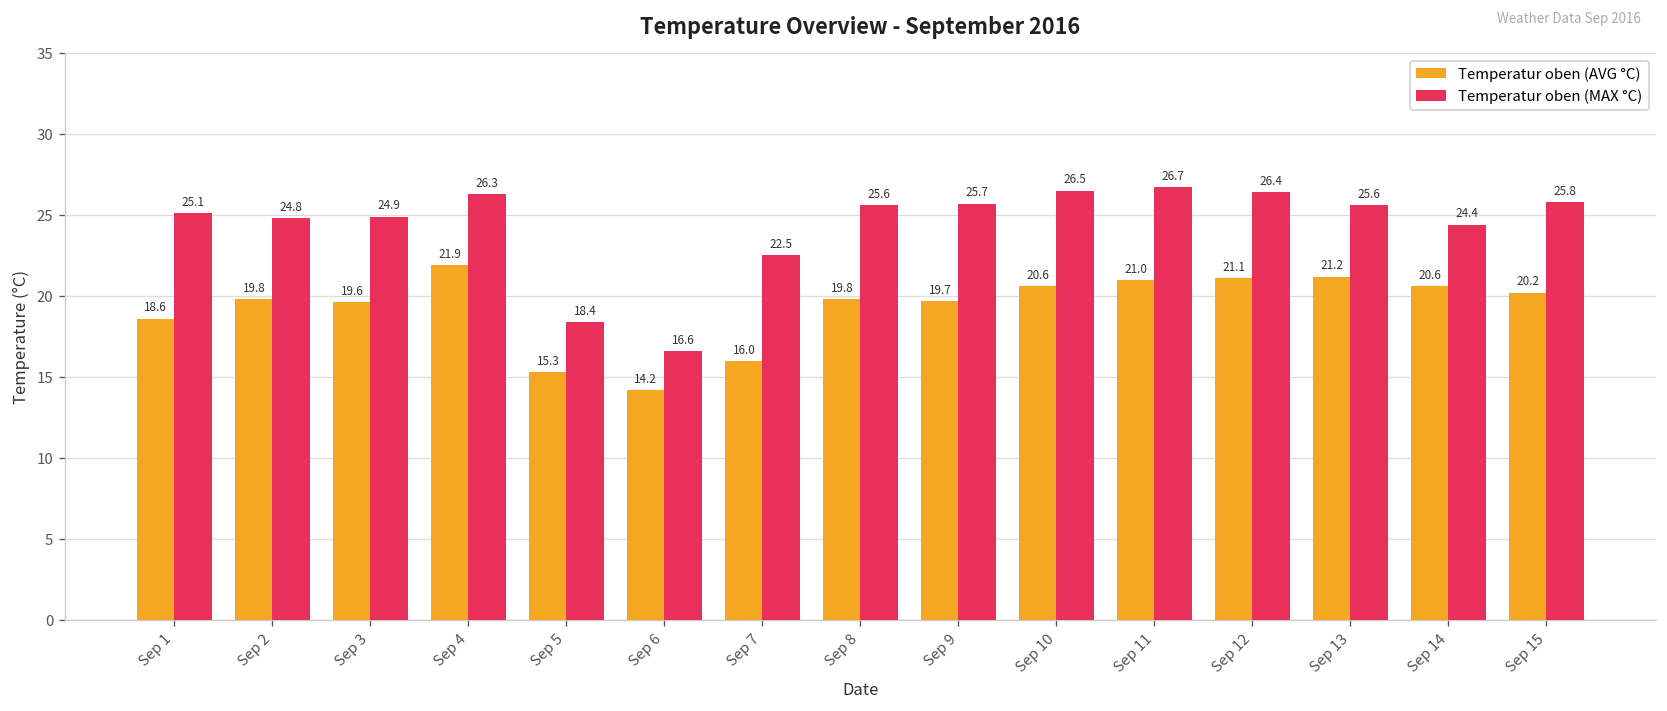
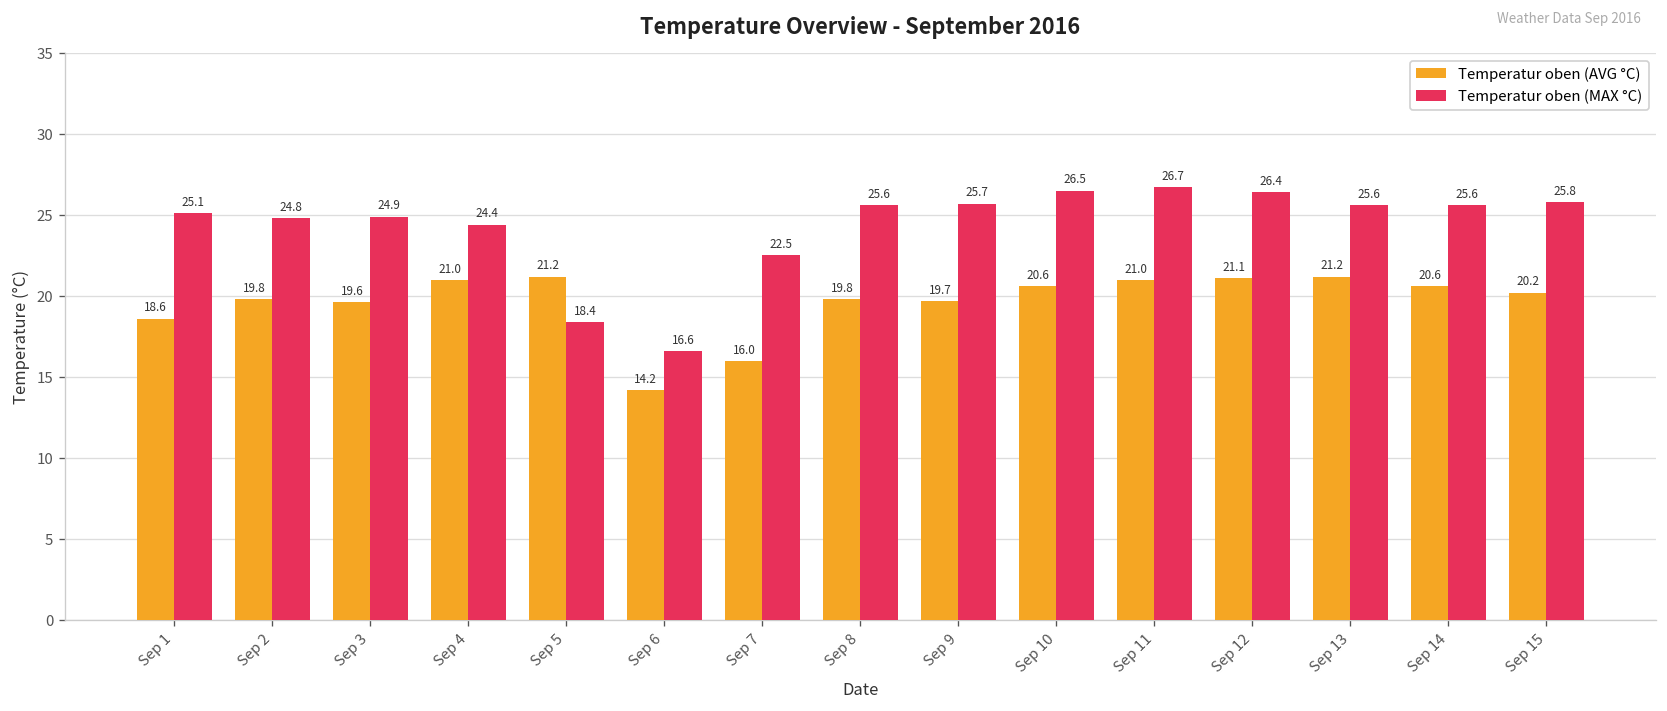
  {
    "Temperatur oben (AVG °C)": {
      "Sep 1": 18.6,
      "Sep 2": 19.8,
      "Sep 3": 19.6,
-     "Sep 4": 21.9,
-     "Sep 5": 15.3,
+     "Sep 4": 21.0,
+     "Sep 5": 21.2,
      "Sep 6": 14.2,
      "Sep 7": 16.0,
      "Sep 8": 19.8,
      "Sep 9": 19.7,
      "Sep 10": 20.6,
      "Sep 11": 21.0,
      "Sep 12": 21.1,
      "Sep 13": 21.2,
      "Sep 14": 20.6,
      "Sep 15": 20.2
    },
    "Temperatur oben (MAX °C)": {
      "Sep 1": 25.1,
      "Sep 2": 24.8,
      "Sep 3": 24.9,
-     "Sep 4": 26.3,
+     "Sep 4": 24.4,
      "Sep 5": 18.4,
      "Sep 6": 16.6,
      "Sep 7": 22.5,
      "Sep 8": 25.6,
      "Sep 9": 25.7,
      "Sep 10": 26.5,
      "Sep 11": 26.7,
      "Sep 12": 26.4,
      "Sep 13": 25.6,
-     "Sep 14": 24.4,
+     "Sep 14": 25.6,
      "Sep 15": 25.8
    }
  }
